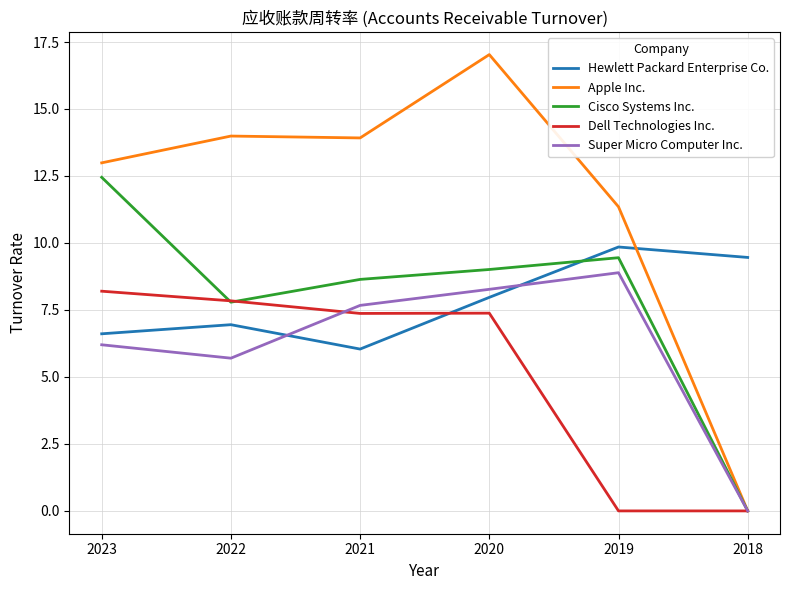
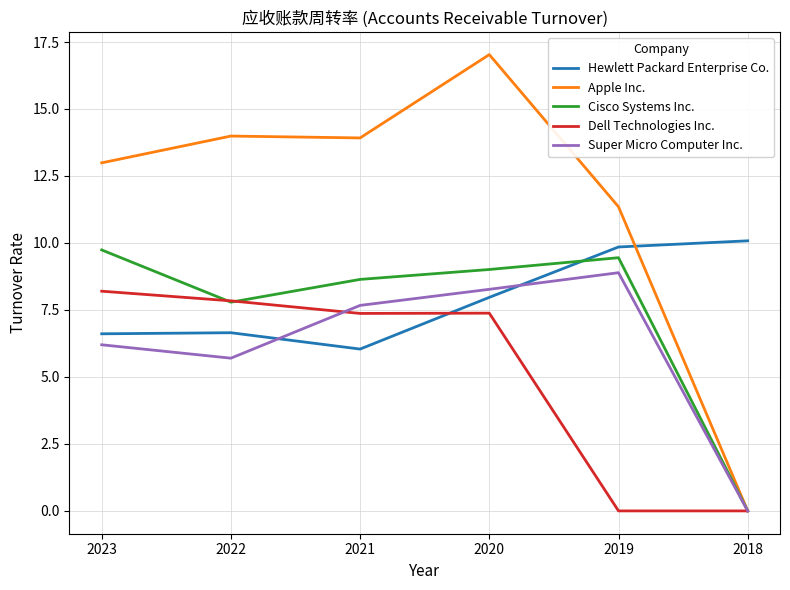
  {
    "Hewlett Packard Enterprise Co.": {
      "2023": 6.6,
-     "2022": 7.0,
+     "2022": 6.7,
      "2021": 6.0,
      "2020": 8.0,
      "2019": 9.9,
-     "2018": 9.5
+     "2018": 10.1
    },
    "Apple Inc.": {
      "2023": 13.0,
      "2022": 14.0,
      "2021": 13.9,
      "2020": 17.0,
      "2019": 11.4
    },
    "Cisco Systems Inc.": {
-     "2023": 12.5,
+     "2023": 9.7,
      "2021": 8.6,
      "2020": 9.0,
      "2019": 9.5
    },
    "Dell Technologies Inc.": {
      "2023": 8.2,
      "2021": 7.4,
      "2020": 7.4,
      "2019": 0.0
    },
    "Super Micro Computer Inc.": {
      "2023": 6.2,
      "2022": 5.7,
      "2021": 7.7,
      "2020": 8.3,
      "2019": 8.9
    }
  }
